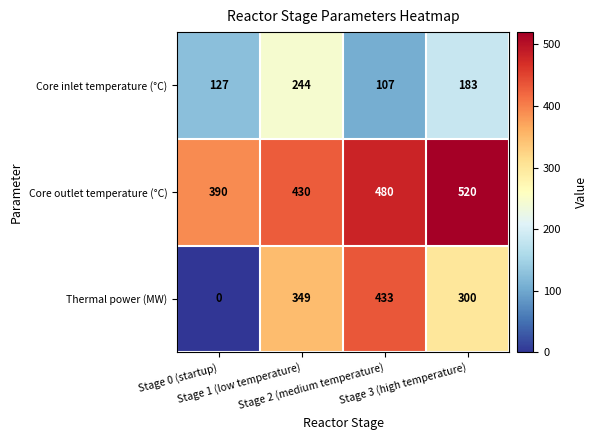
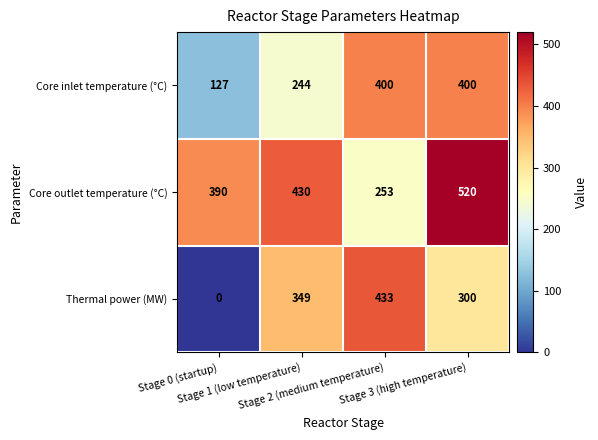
  {
    "Core inlet temperature (°С)": {
      "Stage 0 (startup)": 127,
      "Stage 1 (low temperature)": 244,
-     "Stage 2 (medium temperature)": 107,
-     "Stage 3 (high temperature)": 183
+     "Stage 2 (medium temperature)": 400,
+     "Stage 3 (high temperature)": 400
    },
    "Core outlet temperature (°С)": {
      "Stage 0 (startup)": 390,
      "Stage 1 (low temperature)": 430,
-     "Stage 2 (medium temperature)": 480,
+     "Stage 2 (medium temperature)": 253,
      "Stage 3 (high temperature)": 520
    },
    "Thermal power (MW)": {
      "Stage 0 (startup)": 0,
      "Stage 1 (low temperature)": 349,
      "Stage 2 (medium temperature)": 433,
      "Stage 3 (high temperature)": 300
    }
  }
